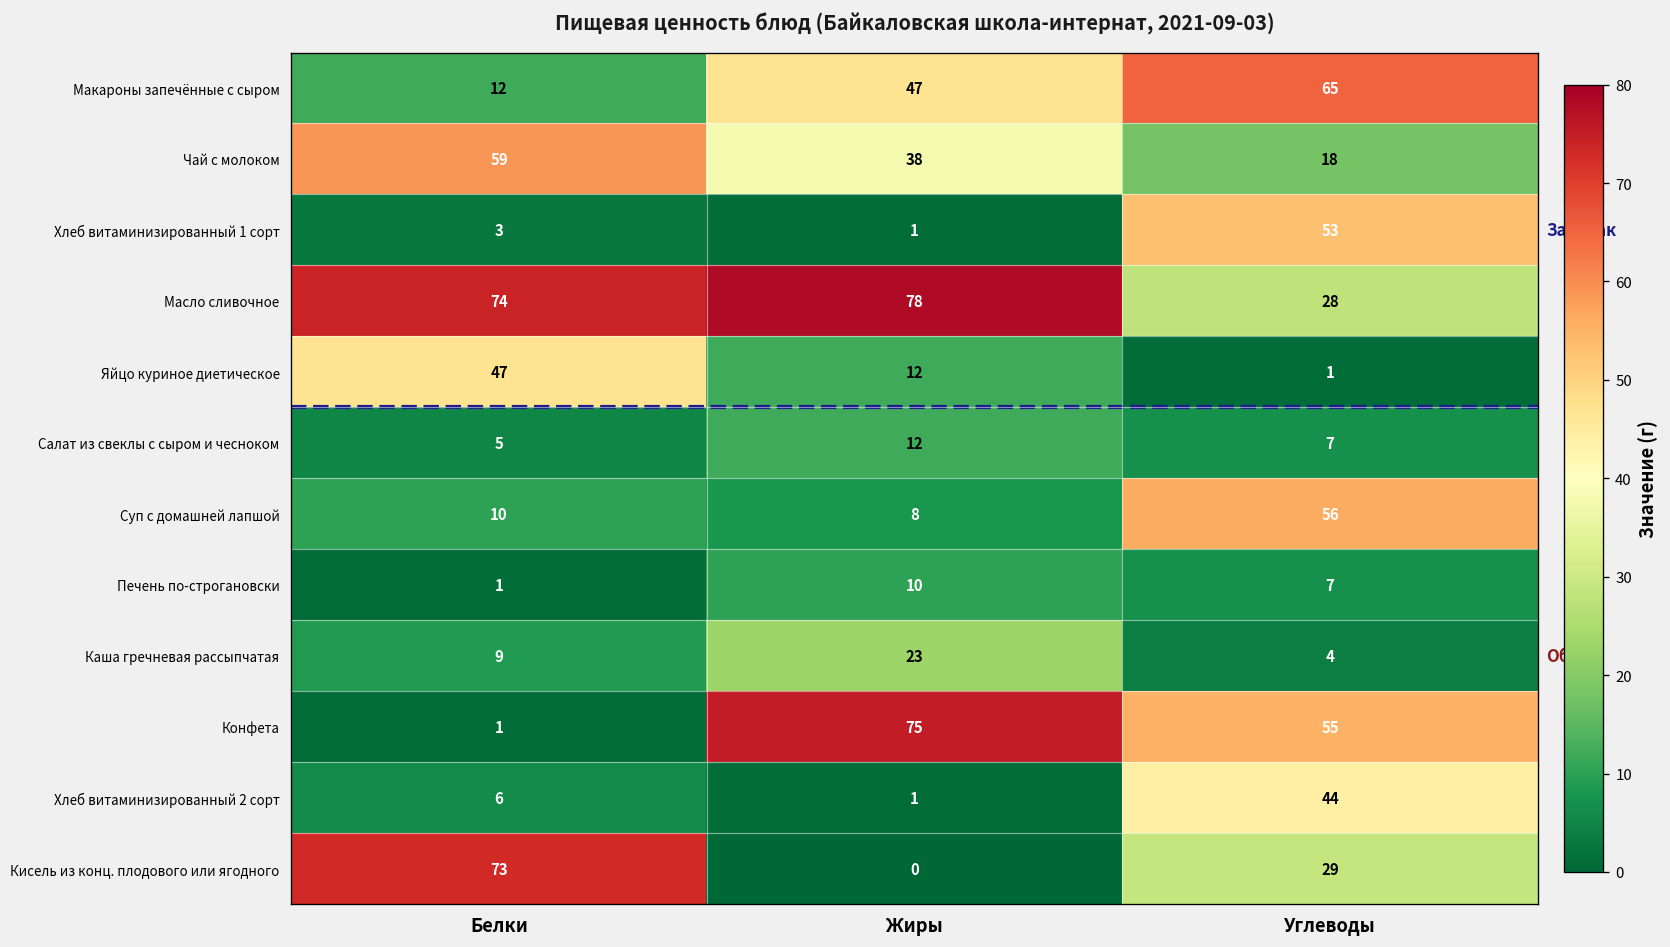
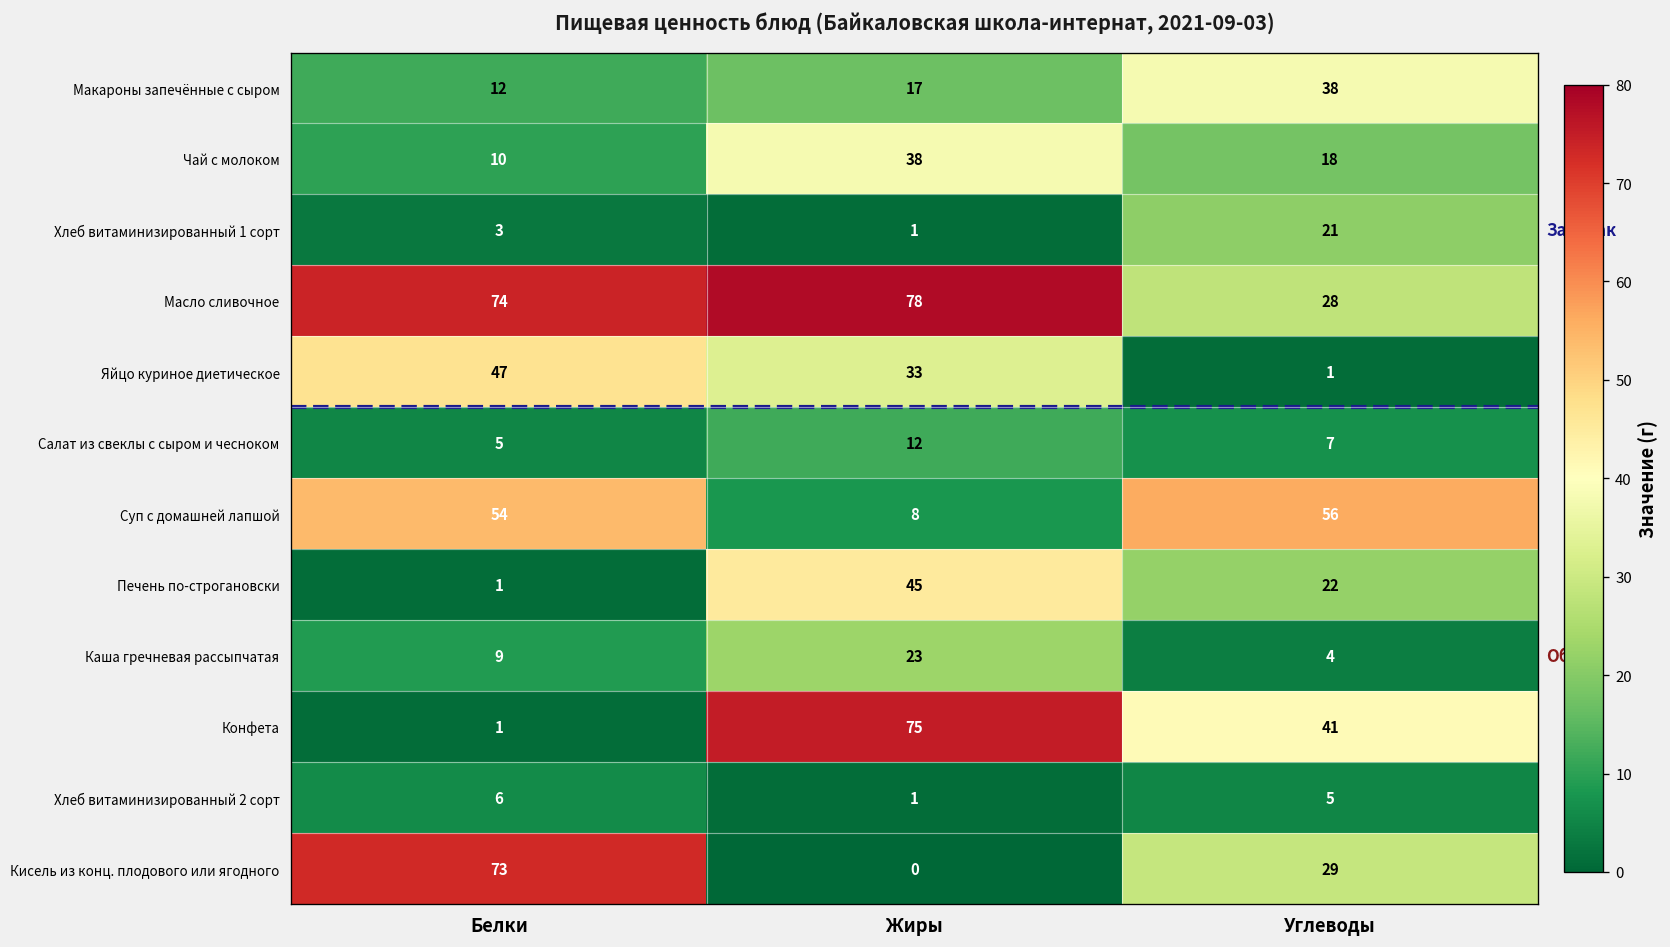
  {
    "Макароны запечённые с сыром": {
      "Белки": 12,
-     "Жиры": 47,
-     "Углеводы": 65
+     "Жиры": 17,
+     "Углеводы": 38
    },
    "Чай с молоком": {
-     "Белки": 59,
+     "Белки": 10,
      "Жиры": 38,
      "Углеводы": 18
    },
    "Хлеб витаминизированный 1 сорт": {
      "Белки": 3,
      "Жиры": 1,
-     "Углеводы": 53
+     "Углеводы": 21
    },
    "Масло сливочное": {
      "Белки": 74,
      "Жиры": 78,
      "Углеводы": 28
    },
    "Яйцо куриное диетическое": {
      "Белки": 47,
-     "Жиры": 12,
+     "Жиры": 33,
      "Углеводы": 1
    },
    "Салат из свеклы с сыром и чесноком": {
      "Белки": 5,
      "Жиры": 12,
      "Углеводы": 7
    },
    "Суп с домашней лапшой": {
-     "Белки": 10,
+     "Белки": 54,
      "Жиры": 8,
      "Углеводы": 56
    },
    "Печень по-строгановски": {
      "Белки": 1,
-     "Жиры": 10,
-     "Углеводы": 7
+     "Жиры": 45,
+     "Углеводы": 22
    },
    "Каша гречневая рассыпчатая": {
      "Белки": 9,
      "Жиры": 23,
      "Углеводы": 4
    },
    "Конфета": {
      "Белки": 1,
      "Жиры": 75,
-     "Углеводы": 55
+     "Углеводы": 41
    },
    "Хлеб витаминизированный 2 сорт": {
      "Белки": 6,
      "Жиры": 1,
-     "Углеводы": 44
+     "Углеводы": 5
    },
    "Кисель из конц. плодового или ягодного": {
      "Белки": 73,
      "Жиры": 0,
      "Углеводы": 29
    }
  }
